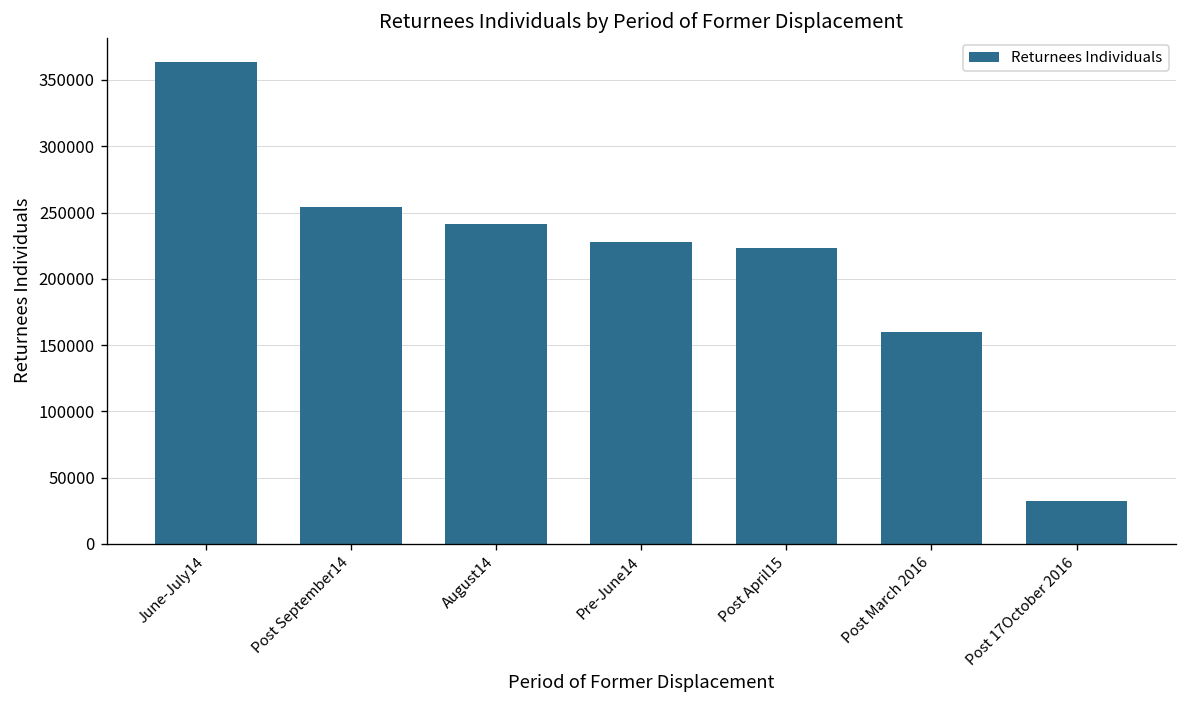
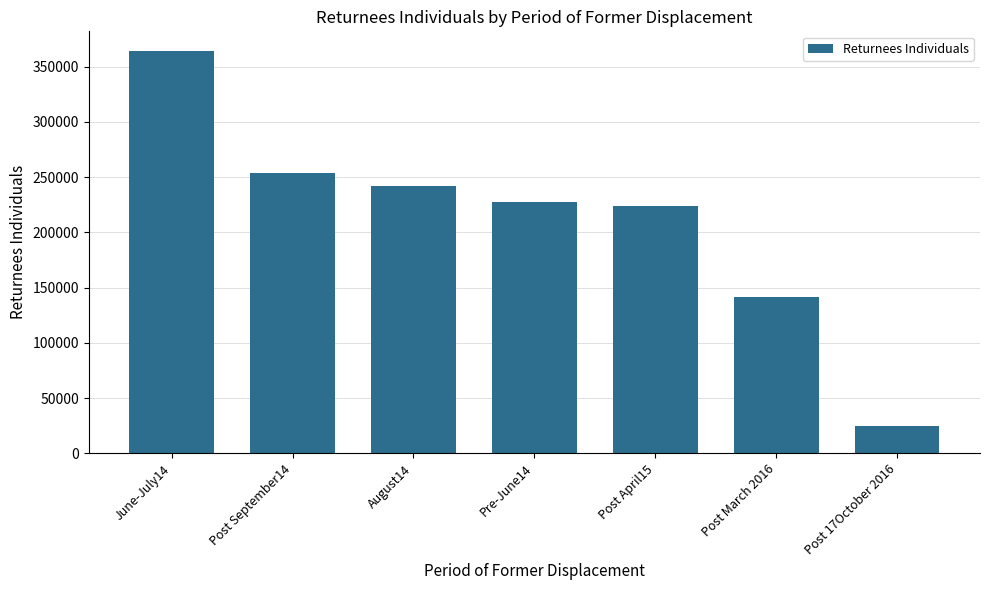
  {
    "June-July14": 364000,
    "Post September14": 254000,
    "August14": 242000,
    "Pre-June14": 227000,
    "Post April15": 223000,
-   "Post March 2016": 160000,
-   "Post 17October 2016": 32000
+   "Post March 2016": 141000,
+   "Post 17October 2016": 25000
  }
